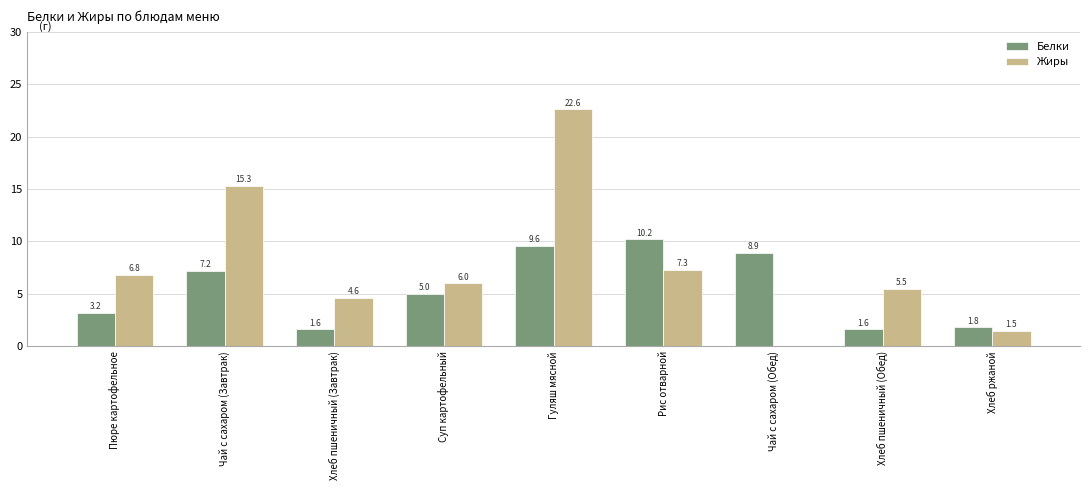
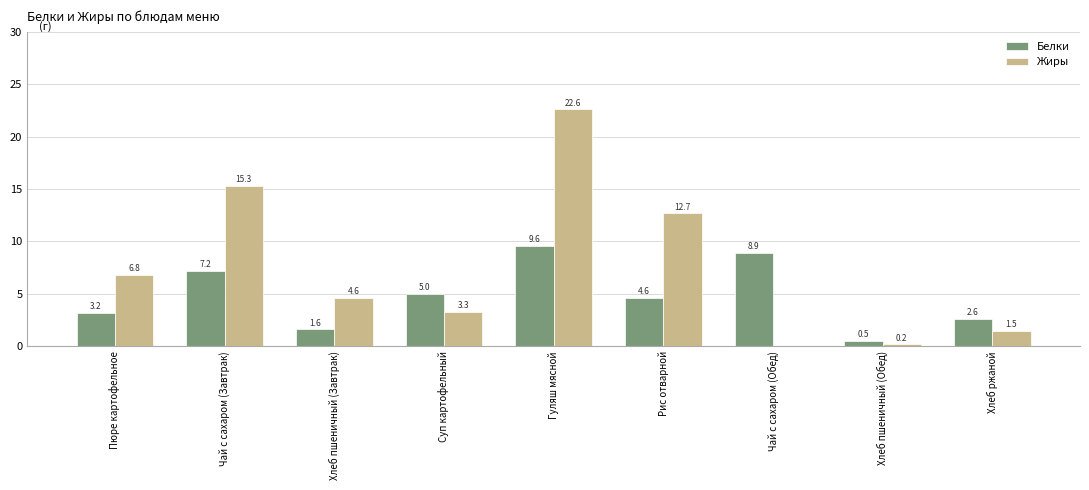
  {
    "Белки": {
      "Пюре картофельное": 3.2,
      "Чай с сахаром (Завтрак)": 7.2,
      "Хлеб пшеничный (Завтрак)": 1.6,
      "Суп картофельный": 5.0,
      "Гуляш мясной": 9.6,
-     "Рис отварной": 10.2,
+     "Рис отварной": 4.6,
      "Чай с сахаром (Обед)": 8.9,
-     "Хлеб пшеничный (Обед)": 1.6,
-     "Хлеб ржаной": 1.8
+     "Хлеб пшеничный (Обед)": 0.5,
+     "Хлеб ржаной": 2.6
    },
    "Жиры": {
      "Пюре картофельное": 6.8,
      "Чай с сахаром (Завтрак)": 15.3,
      "Хлеб пшеничный (Завтрак)": 4.6,
-     "Суп картофельный": 6.0,
+     "Суп картофельный": 3.3,
      "Гуляш мясной": 22.6,
-     "Рис отварной": 7.3,
-     "Хлеб пшеничный (Обед)": 5.5,
+     "Рис отварной": 12.7,
+     "Хлеб пшеничный (Обед)": 0.2,
      "Хлеб ржаной": 1.5
    }
  }
